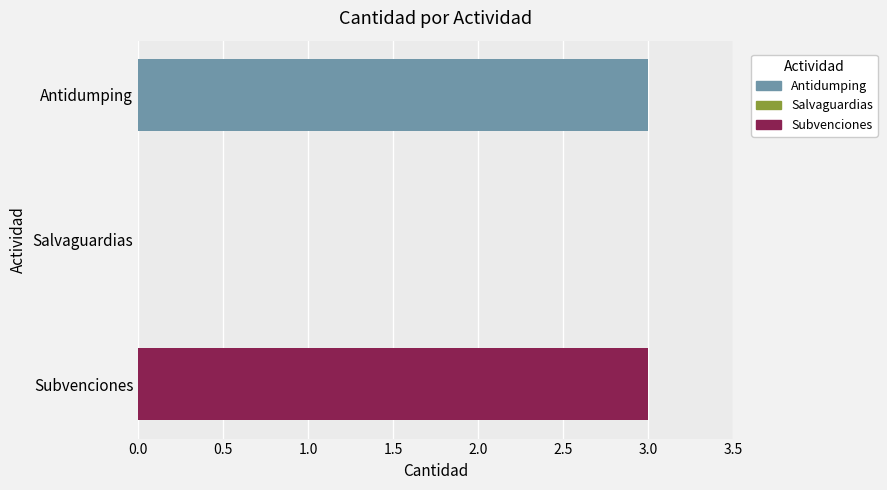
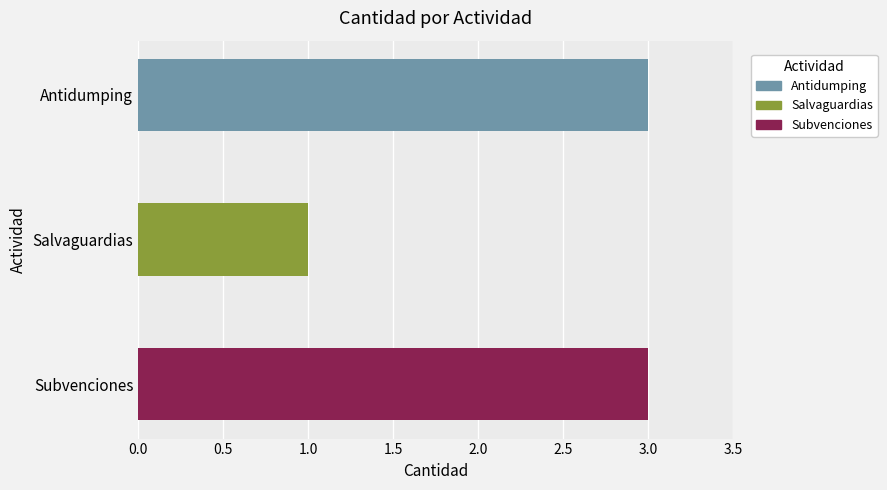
  {
    "Antidumping": 3,
-   "Salvaguardias": 0,
+   "Salvaguardias": 1,
    "Subvenciones": 3
  }
